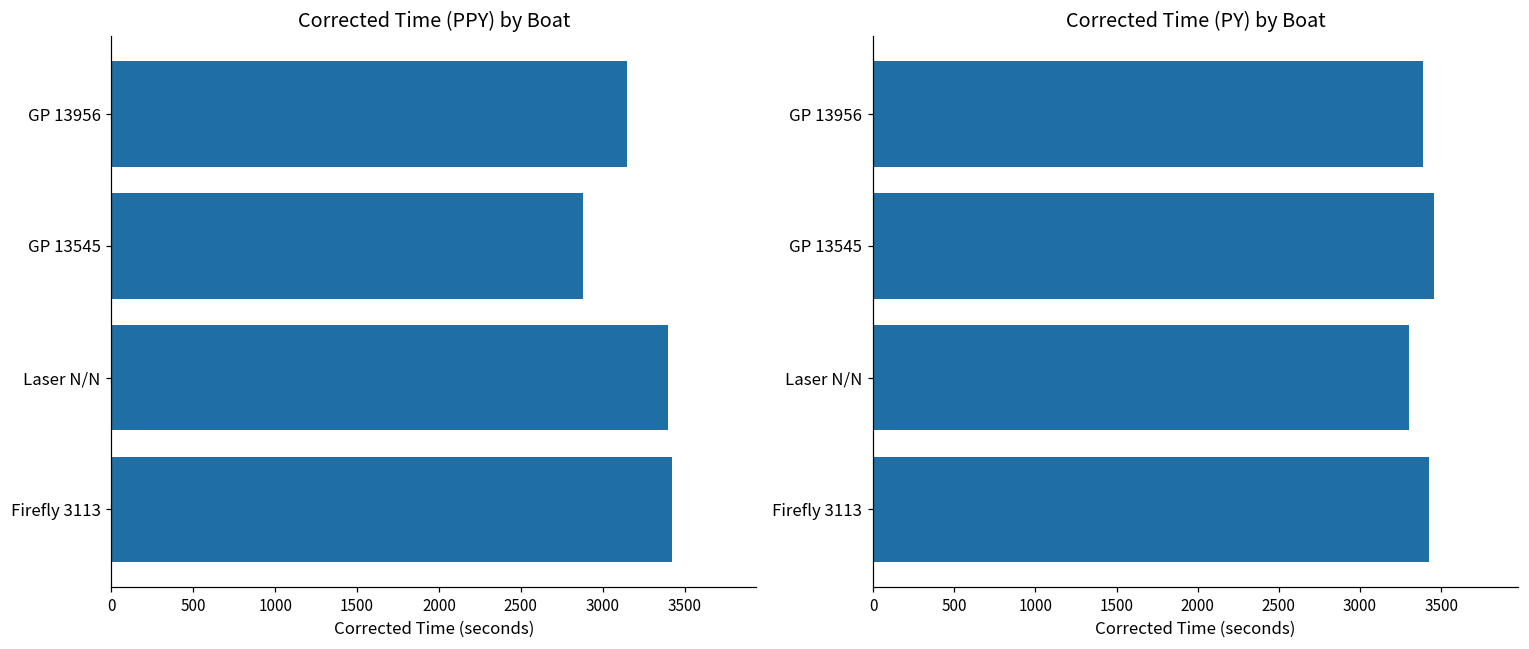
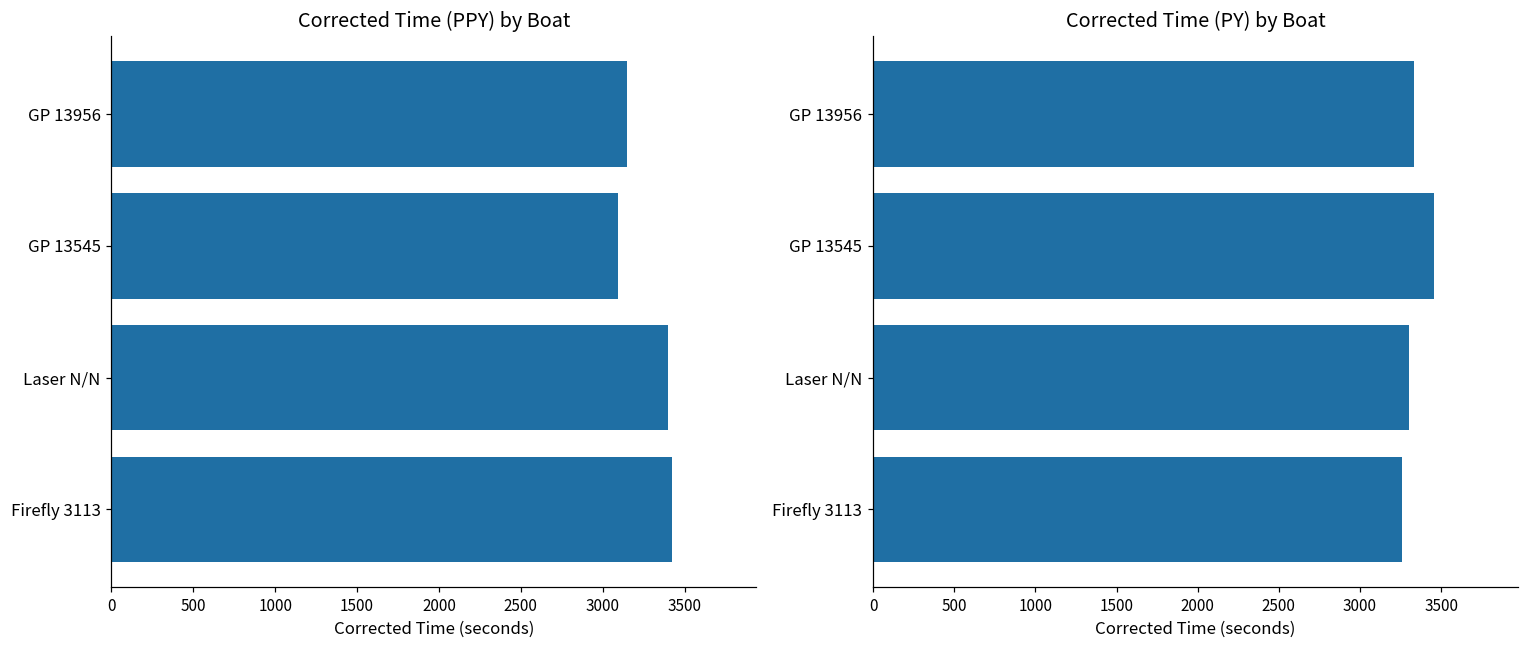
  {
    "Corrected Time (PPY) by Boat": {
      "GP 13956": 3150,
-     "GP 13545": 2880,
+     "GP 13545": 3100,
      "Laser N/N": 3400,
      "Firefly 3113": 3420
    },
    "Corrected Time (PY) by Boat": {
-     "GP 13956": 3390,
+     "GP 13956": 3330,
      "GP 13545": 3460,
      "Laser N/N": 3310,
-     "Firefly 3113": 3420
+     "Firefly 3113": 3260
    }
  }
